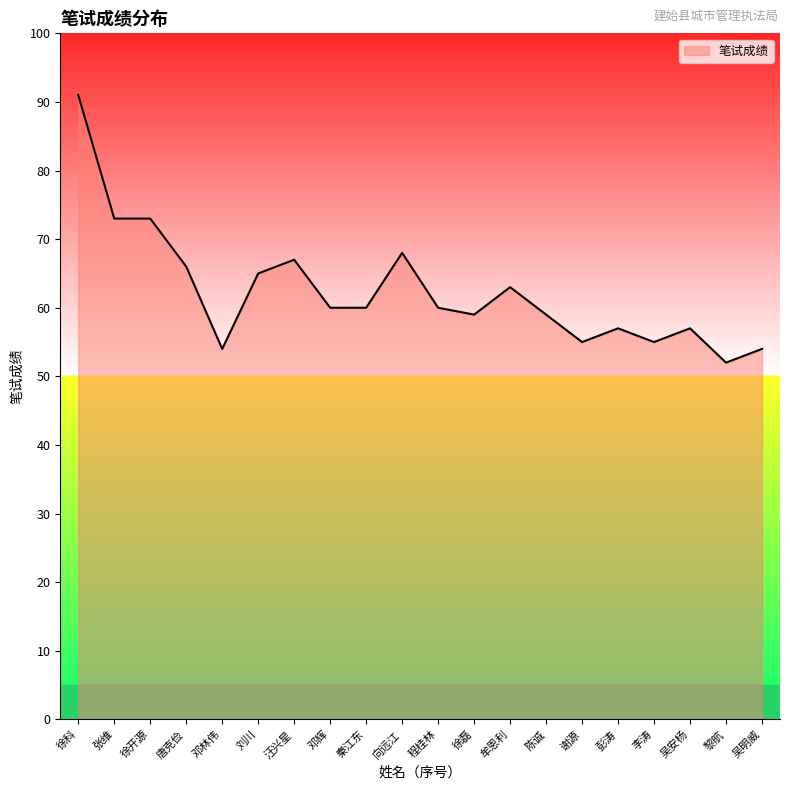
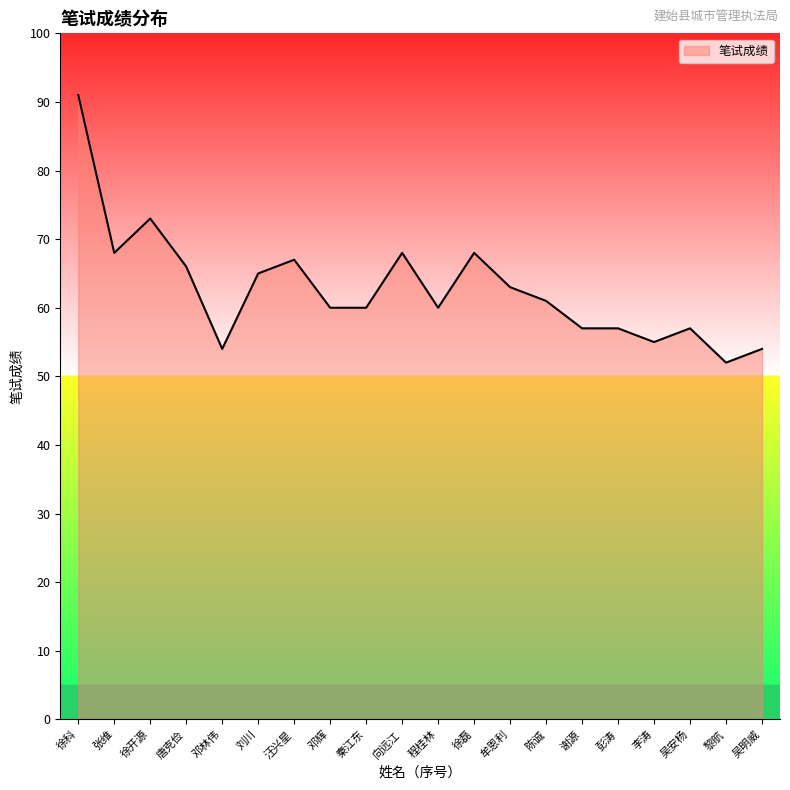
  {
    "徐科": 91,
-   "张维": 73,
+   "张维": 68,
    "徐开源": 73,
    "唐克俭": 66,
    "邓林伟": 54,
    "刘川": 65,
    "汪兴星": 67,
    "邓辉": 60,
    "秦江东": 60,
    "向远江": 68,
    "程桂林": 60,
-   "徐磊": 59,
+   "徐磊": 68,
    "牟恩利": 63,
-   "陈诚": 59,
-   "谢源": 55,
+   "陈诚": 61,
+   "谢源": 57,
    "彭涛": 57,
    "李涛": 55,
    "吴安杨": 57,
    "黎航": 52,
    "吴明威": 54
  }
